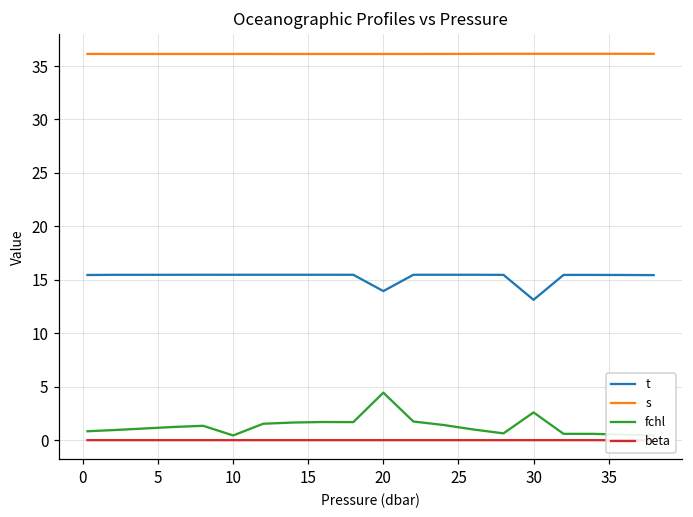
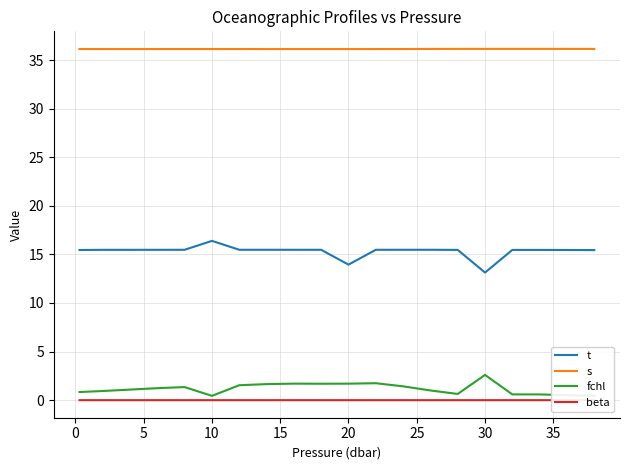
  {
    "t": {
-     "10": 15,
+     "10": 16,
      "20": 14,
      "30": 13
    },
    "s": {
      "10": 36,
      "20": 36,
      "30": 36
    },
    "fchl": {
      "10": 0,
-     "20": 4,
+     "20": 2,
      "30": 3
    },
    "beta": {
      "10": 0,
      "20": 0,
      "30": 0
    }
  }
